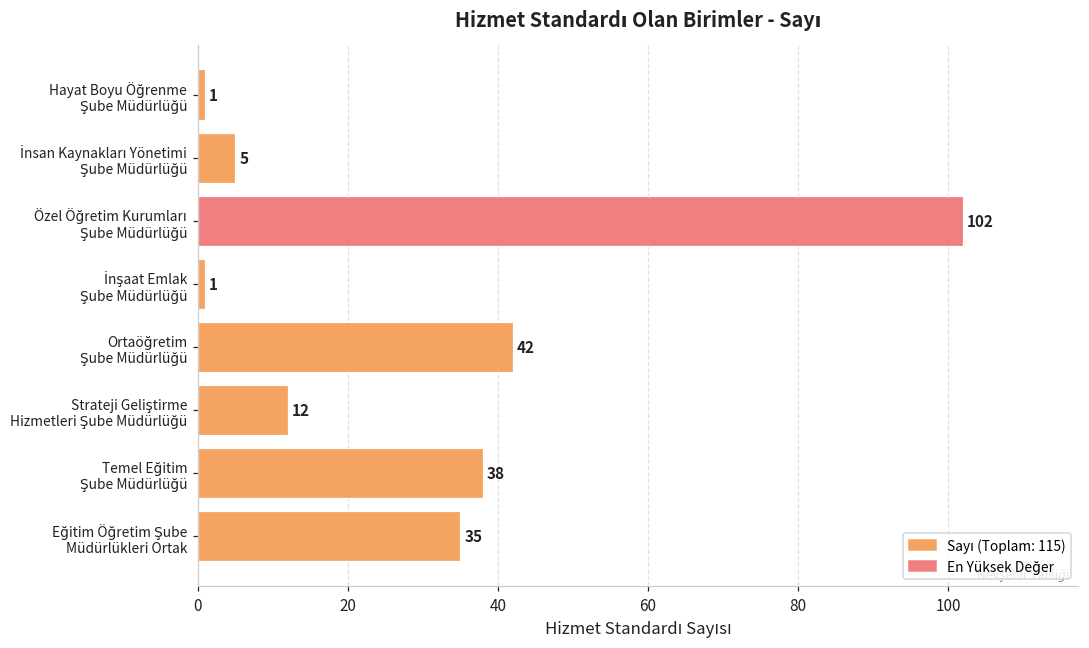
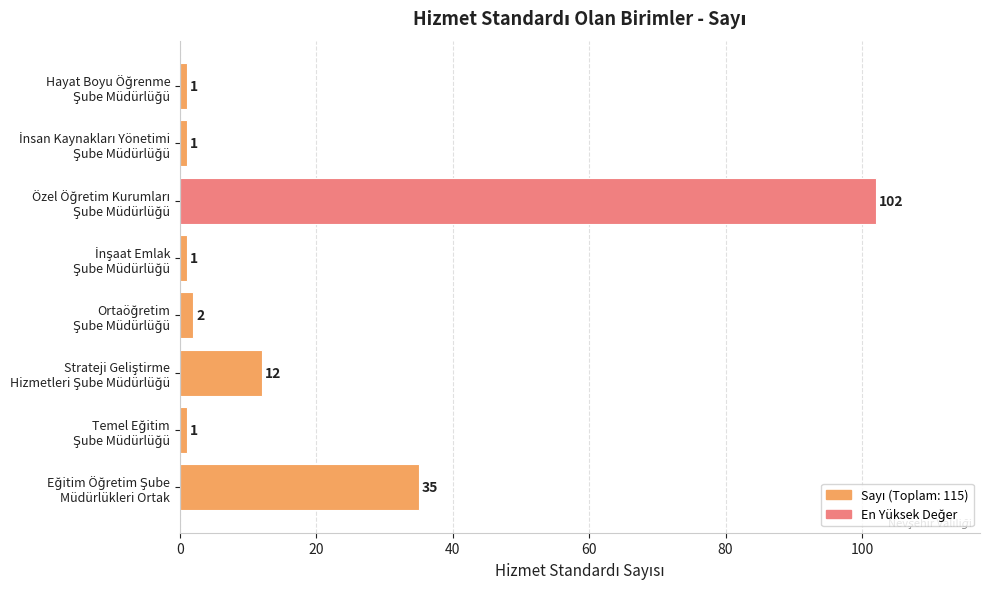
  {
    "Hayat Boyu Öğrenme Şube Müdürlüğü": 1,
-   "İnsan Kaynakları Yönetimi Şube Müdürlüğü": 5,
+   "İnsan Kaynakları Yönetimi Şube Müdürlüğü": 1,
    "Özel Öğretim Kurumları Şube Müdürlüğü": 102,
    "İnşaat Emlak Şube Müdürlüğü": 1,
-   "Ortaöğretim Şube Müdürlüğü": 42,
+   "Ortaöğretim Şube Müdürlüğü": 2,
    "Strateji Geliştirme Hizmetleri Şube Müdürlüğü": 12,
-   "Temel Eğitim Şube Müdürlüğü": 38,
+   "Temel Eğitim Şube Müdürlüğü": 1,
    "Eğitim Öğretim Şube Müdürlükleri Ortak": 35
  }
